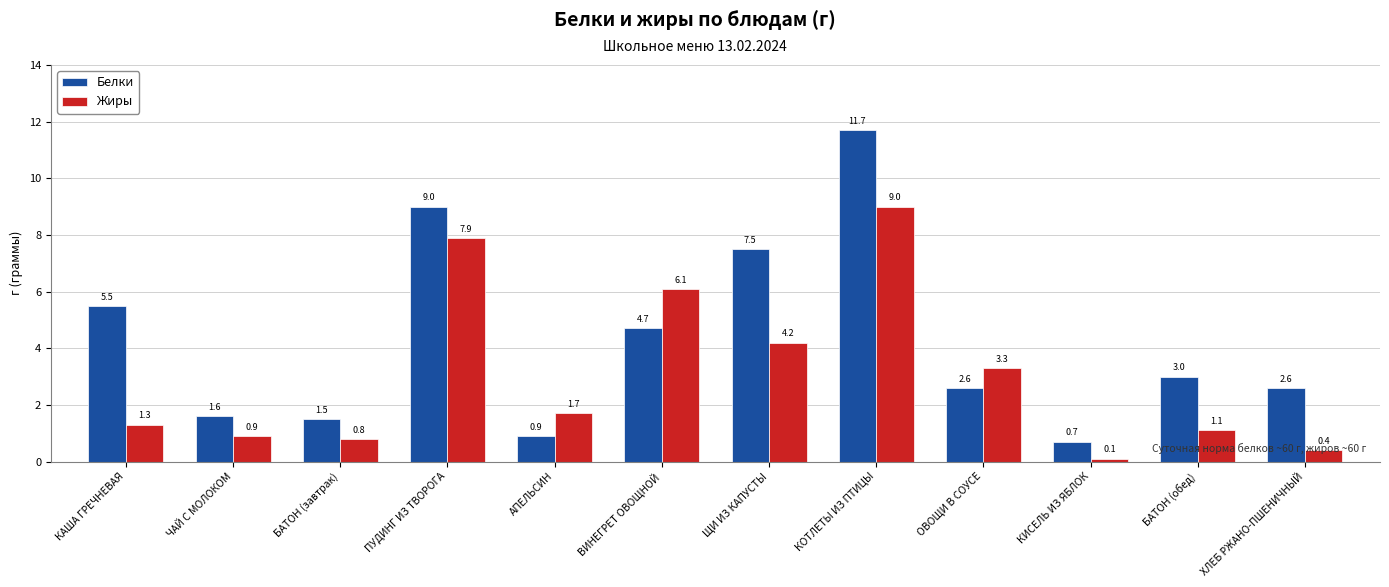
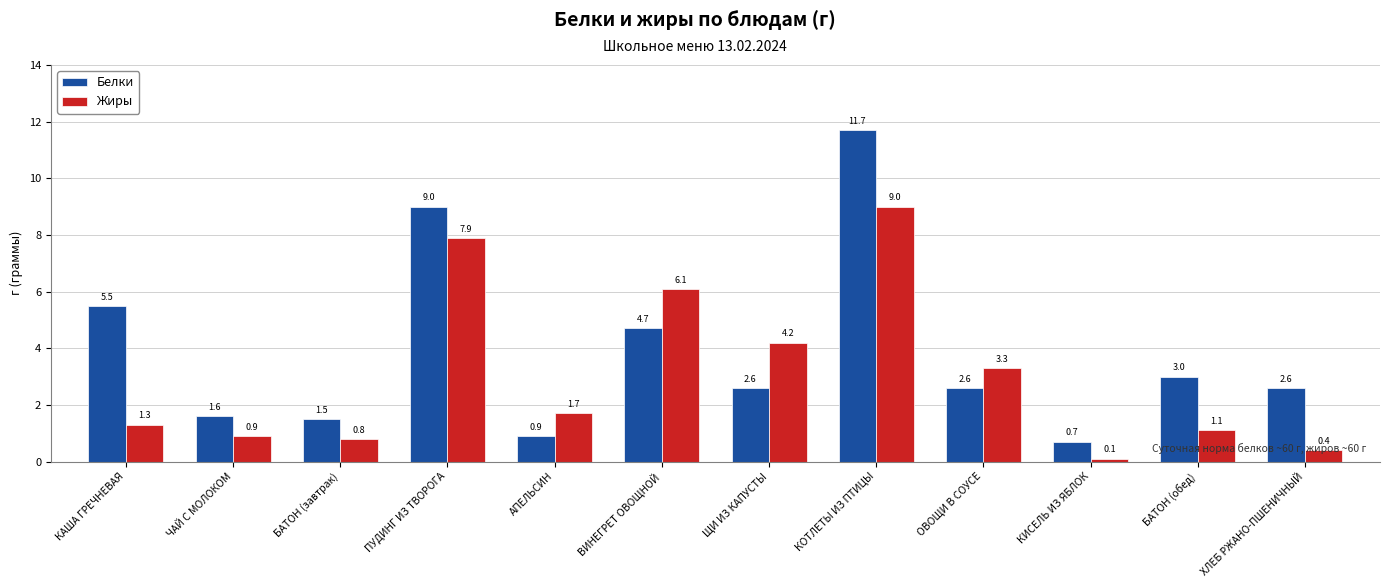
  {
    "Белки": {
      "КАША ГРЕЧНЕВАЯ": 5.5,
      "ЧАЙ С МОЛОКОМ": 1.6,
      "БАТОН (завтрак)": 1.5,
      "ПУДИНГ ИЗ ТВОРОГА": 9.0,
      "АПЕЛЬСИН": 0.9,
      "ВИНЕГРЕТ ОВОЩНОЙ": 4.7,
-     "ЩИ ИЗ КАПУСТЫ": 7.5,
+     "ЩИ ИЗ КАПУСТЫ": 2.6,
      "КОТЛЕТЫ ИЗ ПТИЦЫ": 11.7,
      "ОВОЩИ В СОУСЕ": 2.6,
      "КИСЕЛЬ ИЗ ЯБЛОК": 0.7,
      "БАТОН (обед)": 3.0,
      "ХЛЕБ РЖАНО-ПШЕНИЧНЫЙ": 2.6
    },
    "Жиры": {
      "КАША ГРЕЧНЕВАЯ": 1.3,
      "ЧАЙ С МОЛОКОМ": 0.9,
      "БАТОН (завтрак)": 0.8,
      "ПУДИНГ ИЗ ТВОРОГА": 7.9,
      "АПЕЛЬСИН": 1.7,
      "ВИНЕГРЕТ ОВОЩНОЙ": 6.1,
      "ЩИ ИЗ КАПУСТЫ": 4.2,
      "КОТЛЕТЫ ИЗ ПТИЦЫ": 9.0,
      "ОВОЩИ В СОУСЕ": 3.3,
      "КИСЕЛЬ ИЗ ЯБЛОК": 0.1,
      "БАТОН (обед)": 1.1
    }
  }
